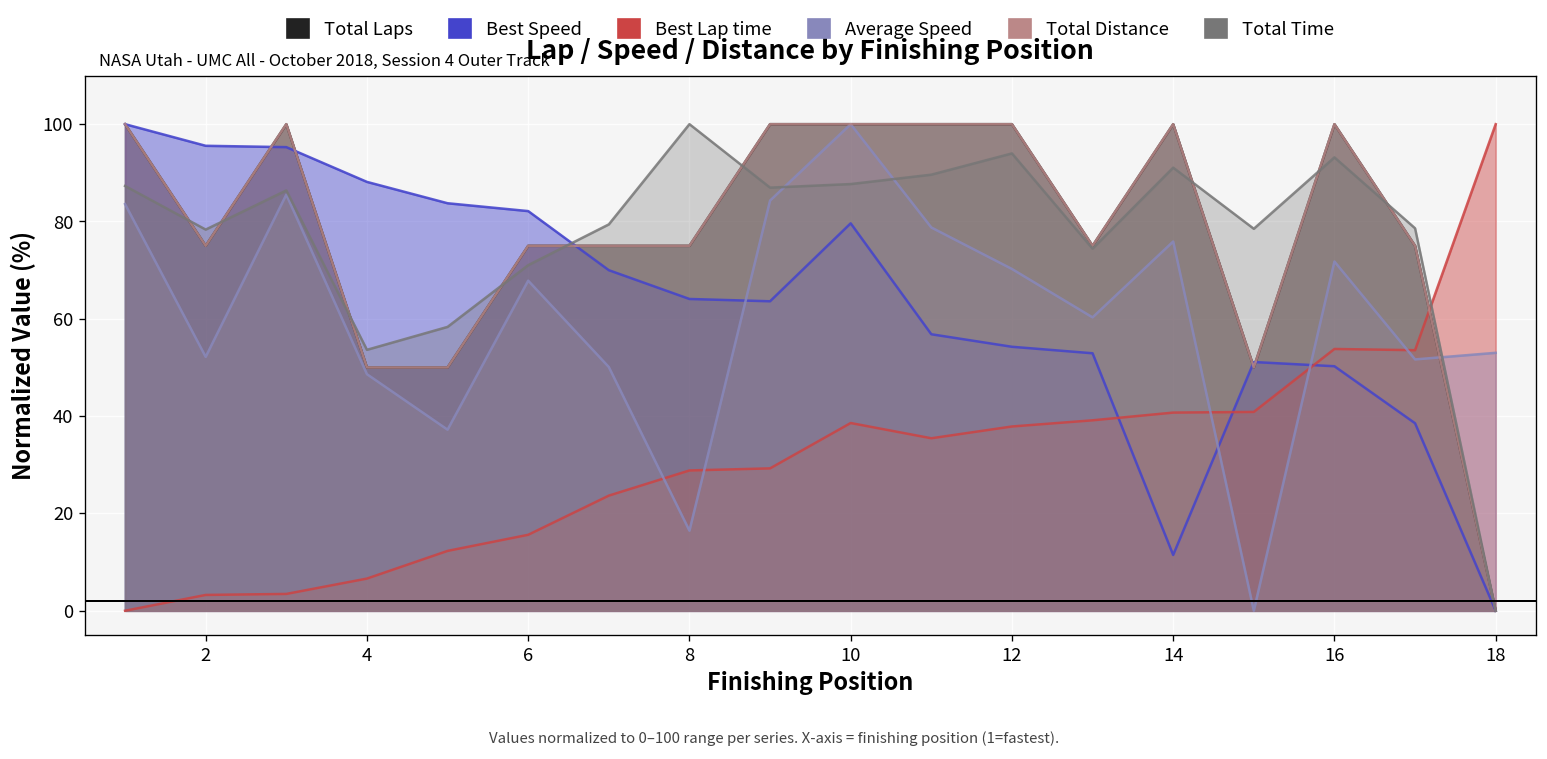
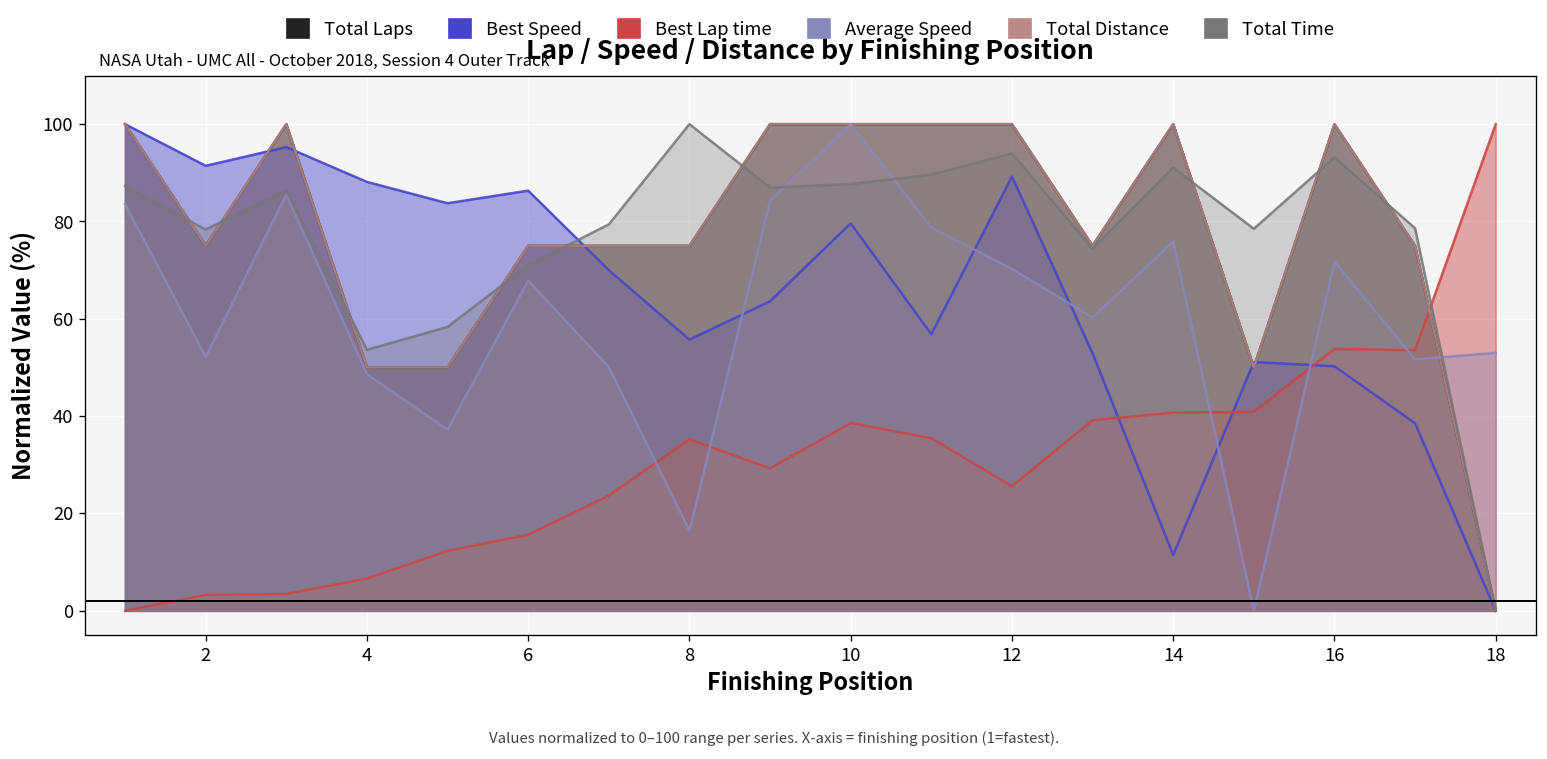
  {
    "Best Speed": {
-     "2": 96,
+     "2": 91,
      "4": 88,
-     "6": 82,
-     "8": 64,
+     "6": 86,
+     "8": 56,
      "10": 80,
-     "12": 54,
+     "12": 89,
      "14": 11,
      "16": 50
    },
    "Best Lap time": {
      "2": 3,
      "4": 7,
      "6": 16,
-     "8": 29,
+     "8": 35,
      "10": 39,
-     "12": 38,
+     "12": 26,
      "14": 41,
      "16": 54,
      "18": 100
    }
  }
